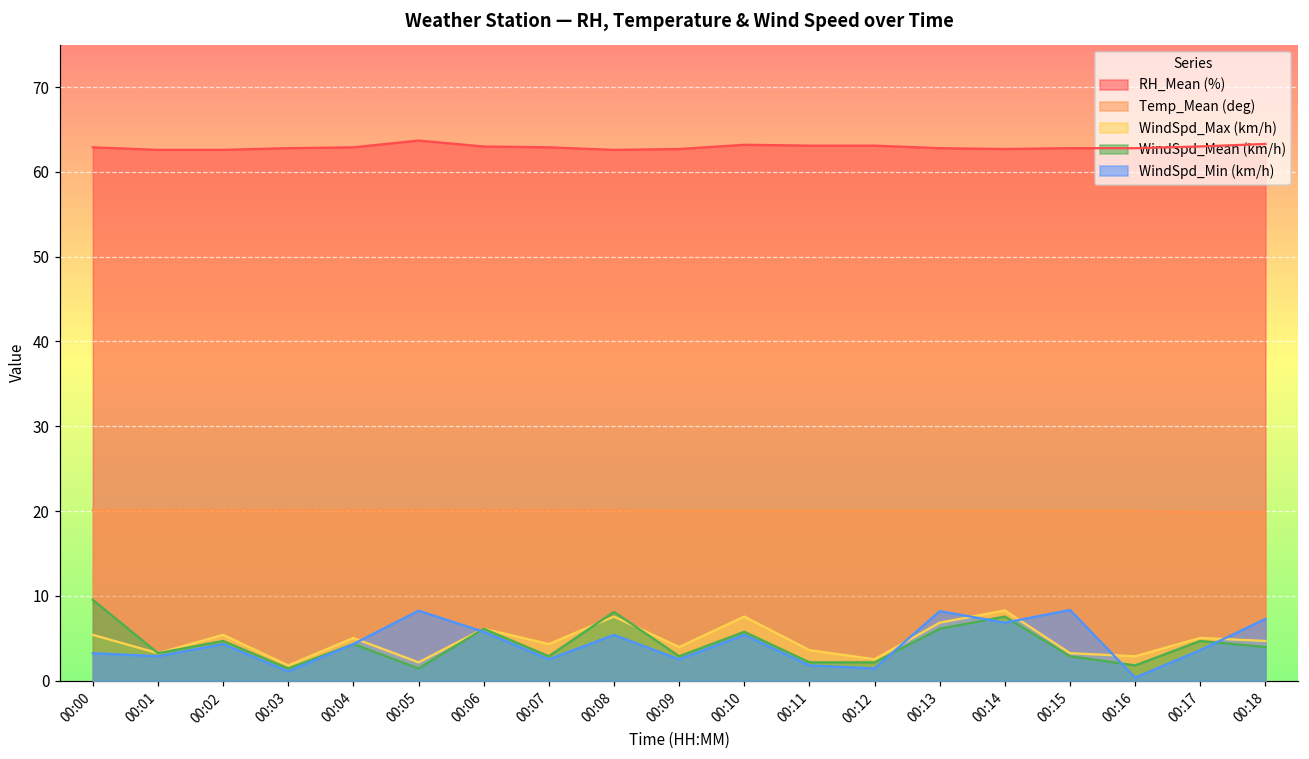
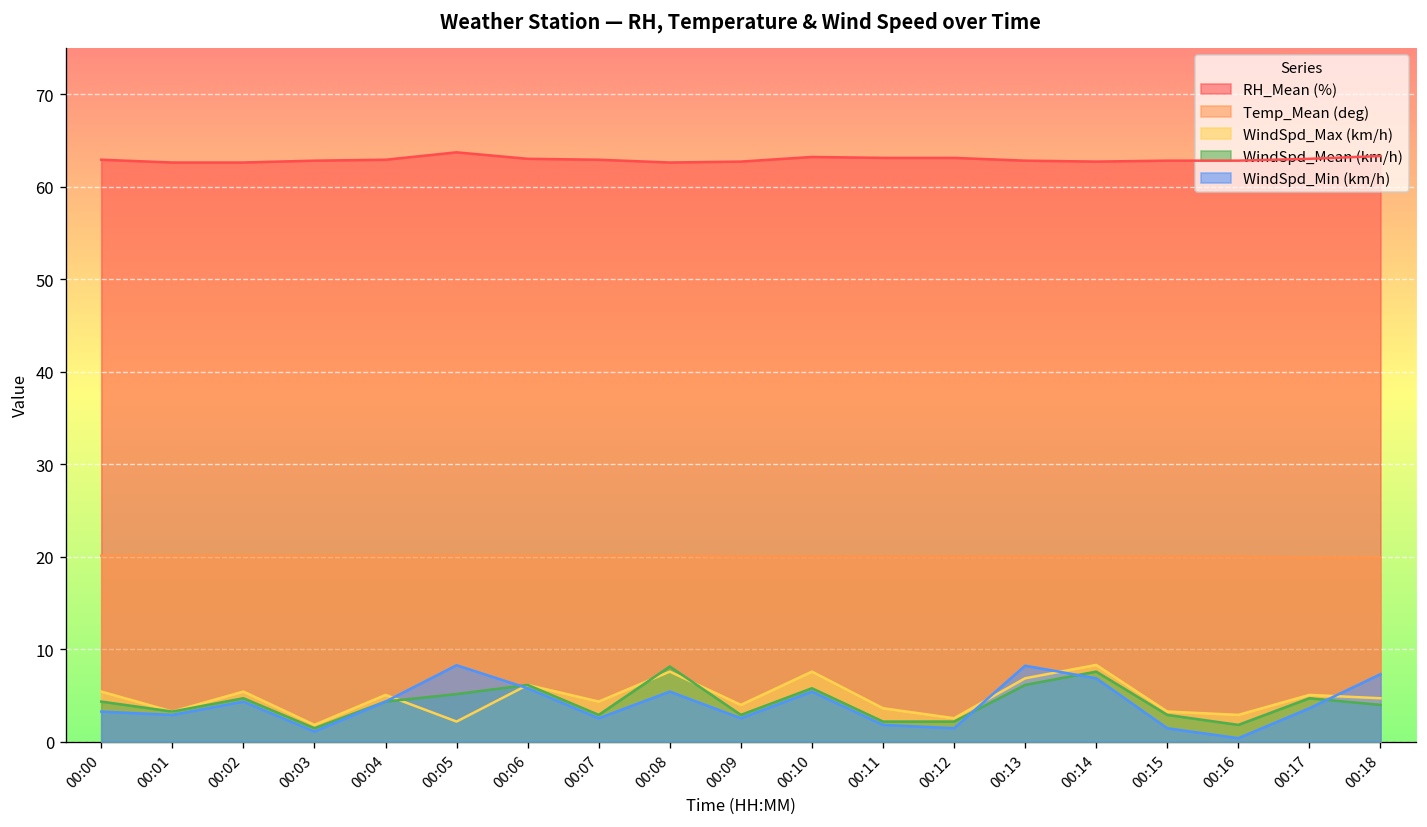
  {
    "WindSpd_Mean (km/h)": {
-     "00:00": 10,
+     "00:00": 4,
      "00:02": 5,
      "00:03": 1,
-     "00:05": 1,
+     "00:05": 5,
      "00:07": 3,
      "00:08": 8,
      "00:09": 3,
      "00:10": 6,
      "00:11": 2,
      "00:12": 2,
      "00:13": 6,
      "00:14": 8,
      "00:15": 3,
      "00:16": 2,
      "00:17": 5,
      "00:18": 4
    },
    "WindSpd_Min (km/h)": {
      "00:00": 3,
      "00:01": 3,
      "00:02": 4,
      "00:03": 1,
      "00:05": 8,
      "00:06": 6,
      "00:07": 3,
      "00:08": 5,
      "00:09": 3,
      "00:10": 5,
      "00:11": 2,
      "00:12": 1,
      "00:13": 8,
      "00:14": 7,
-     "00:15": 8,
+     "00:15": 1,
      "00:16": 0,
      "00:17": 4,
      "00:18": 7
    }
  }
